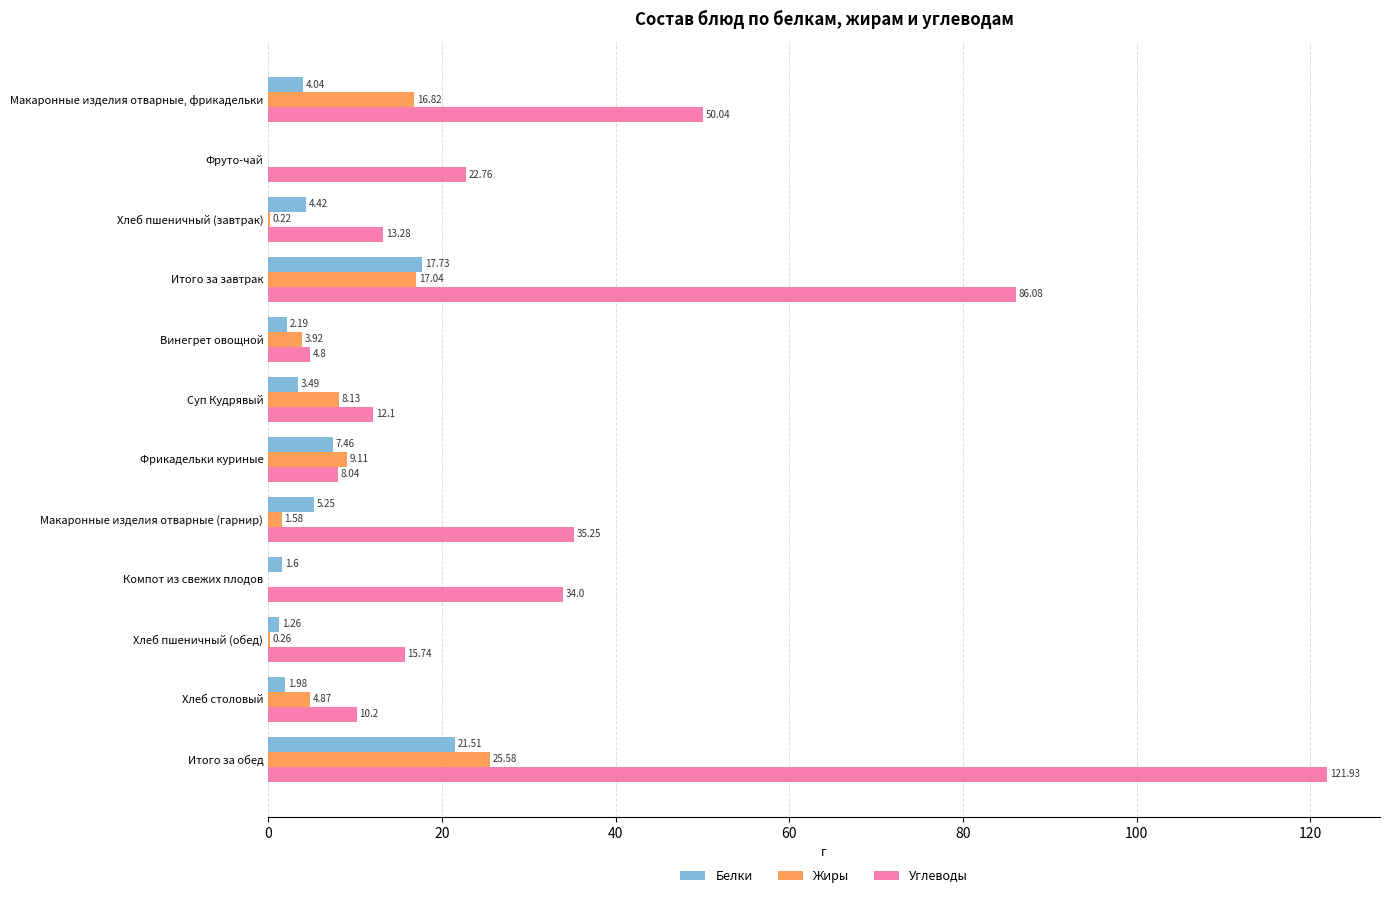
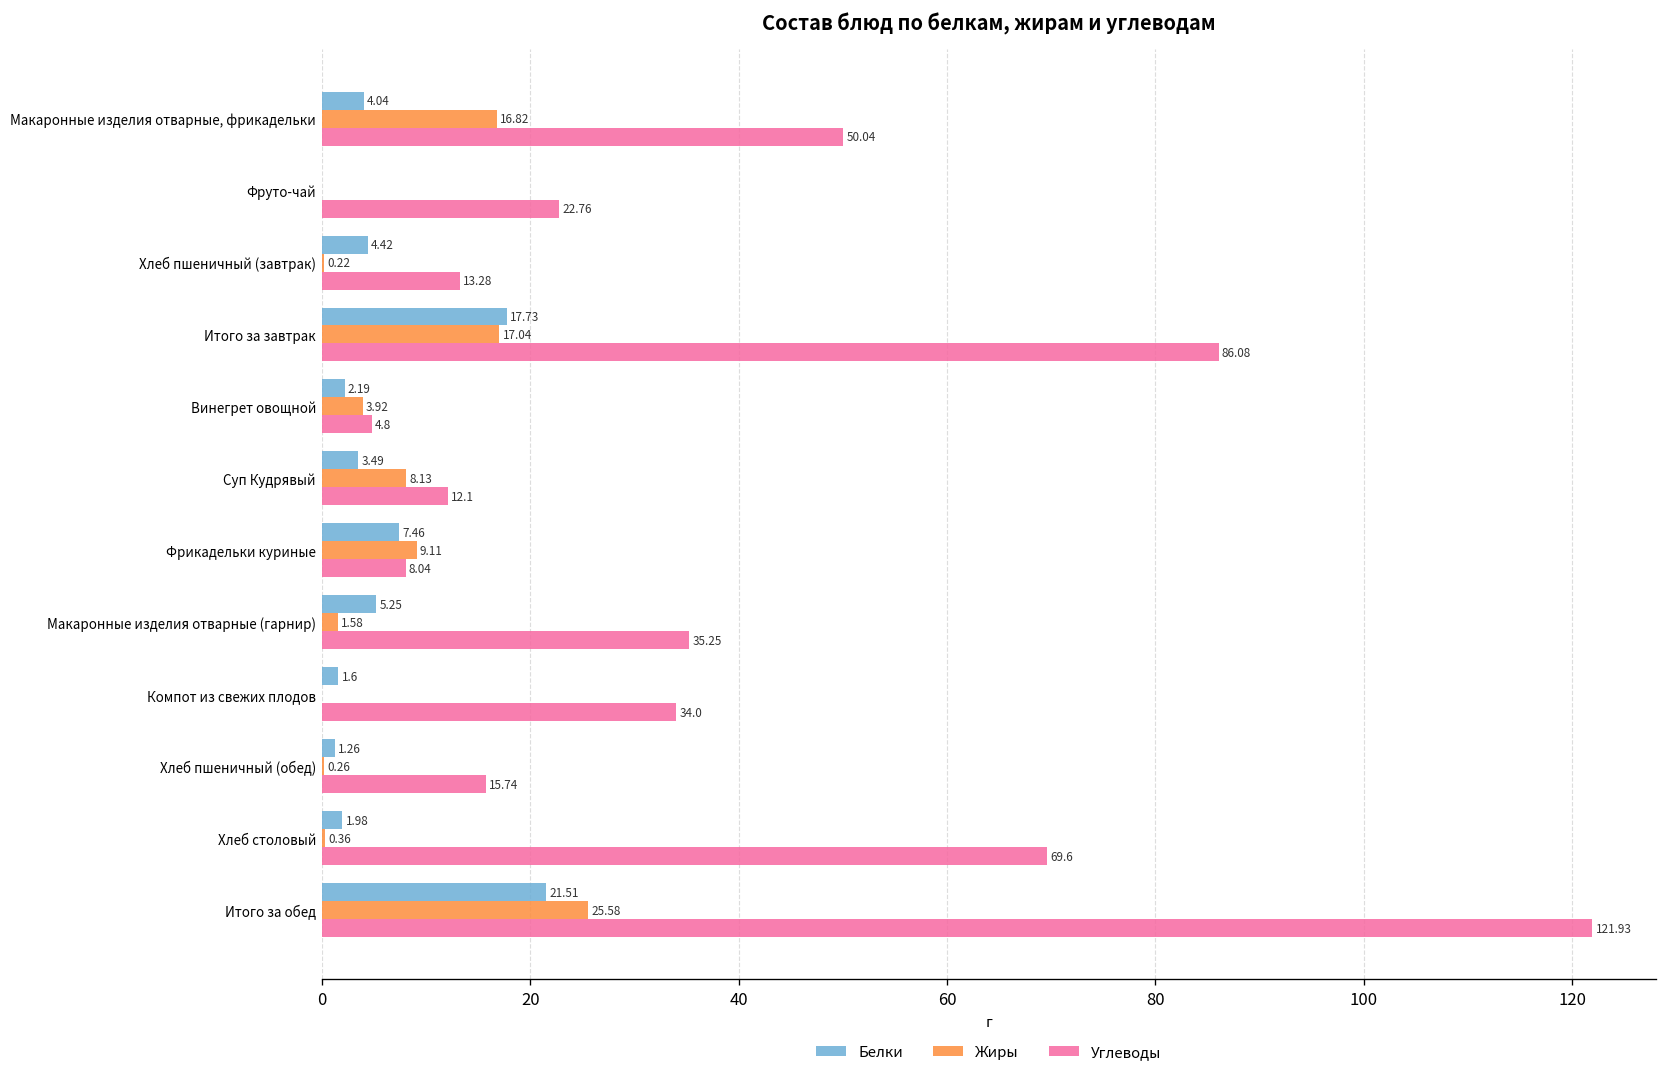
  {
    "Белки": {
      "Макаронные изделия отварные, фрикадельки": 4.04,
      "Хлеб пшеничный (завтрак)": 4.42,
      "Итого за завтрак": 17.73,
      "Винегрет овощной": 2.19,
      "Суп Кудрявый": 3.49,
      "Фрикадельки куриные": 7.46,
      "Макаронные изделия отварные (гарнир)": 5.25,
      "Компот из свежих плодов": 1.6,
      "Хлеб пшеничный (обед)": 1.26,
      "Хлеб столовый": 1.98,
      "Итого за обед": 21.51
    },
    "Жиры": {
      "Макаронные изделия отварные, фрикадельки": 16.82,
      "Хлеб пшеничный (завтрак)": 0.22,
      "Итого за завтрак": 17.04,
      "Винегрет овощной": 3.92,
      "Суп Кудрявый": 8.13,
      "Фрикадельки куриные": 9.11,
      "Макаронные изделия отварные (гарнир)": 1.58,
      "Хлеб пшеничный (обед)": 0.26,
-     "Хлеб столовый": 4.87,
+     "Хлеб столовый": 0.36,
      "Итого за обед": 25.58
    },
    "Углеводы": {
      "Макаронные изделия отварные, фрикадельки": 50.04,
      "Фруто-чай": 22.76,
      "Хлеб пшеничный (завтрак)": 13.28,
      "Итого за завтрак": 86.08,
      "Винегрет овощной": 4.8,
      "Суп Кудрявый": 12.1,
      "Фрикадельки куриные": 8.04,
      "Макаронные изделия отварные (гарнир)": 35.25,
      "Компот из свежих плодов": 34.0,
      "Хлеб пшеничный (обед)": 15.74,
-     "Хлеб столовый": 10.2,
+     "Хлеб столовый": 69.6,
      "Итого за обед": 121.93
    }
  }
